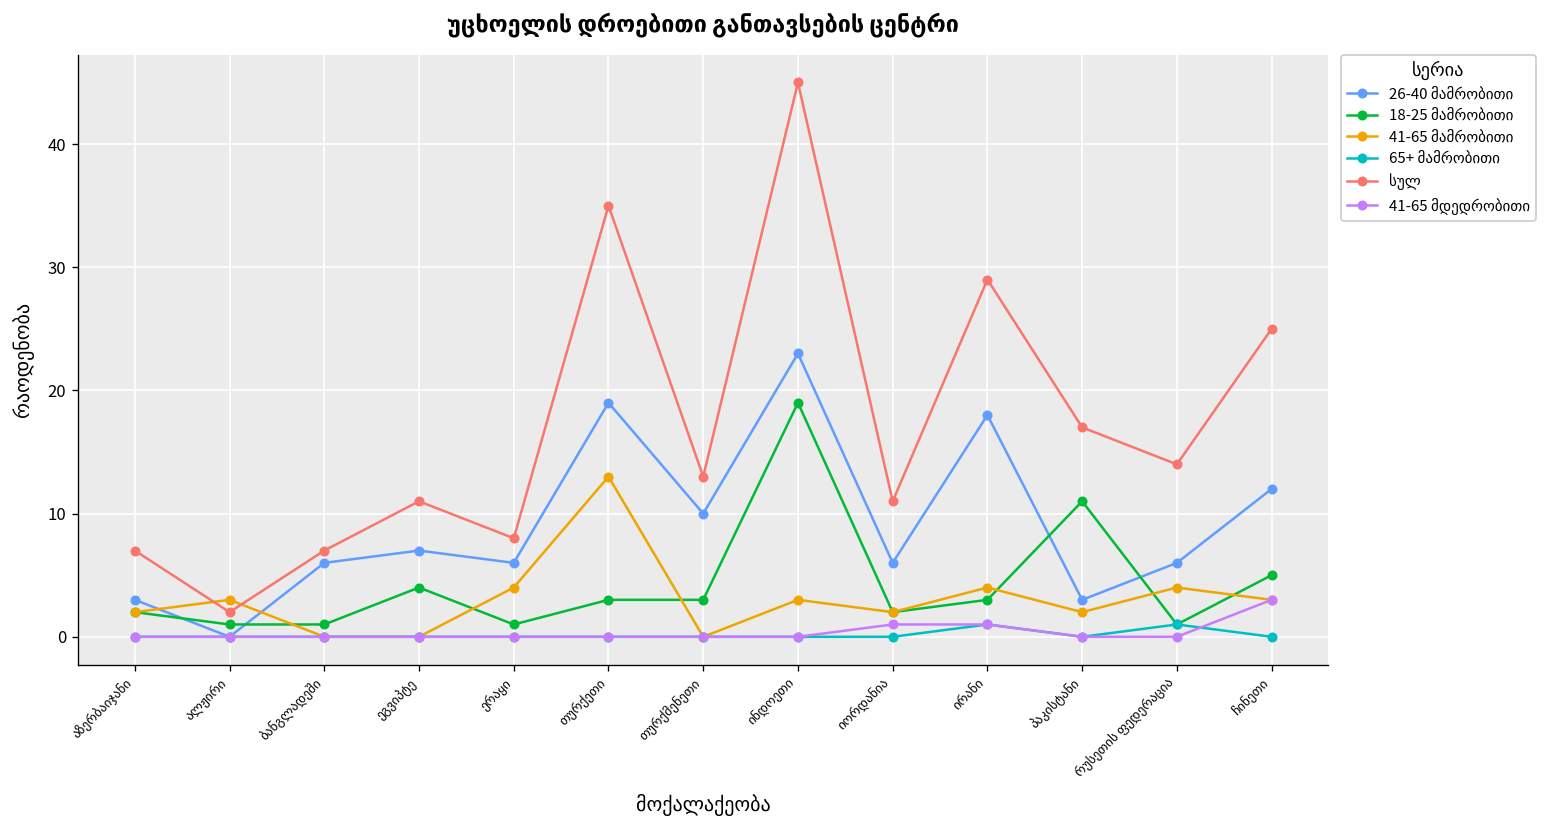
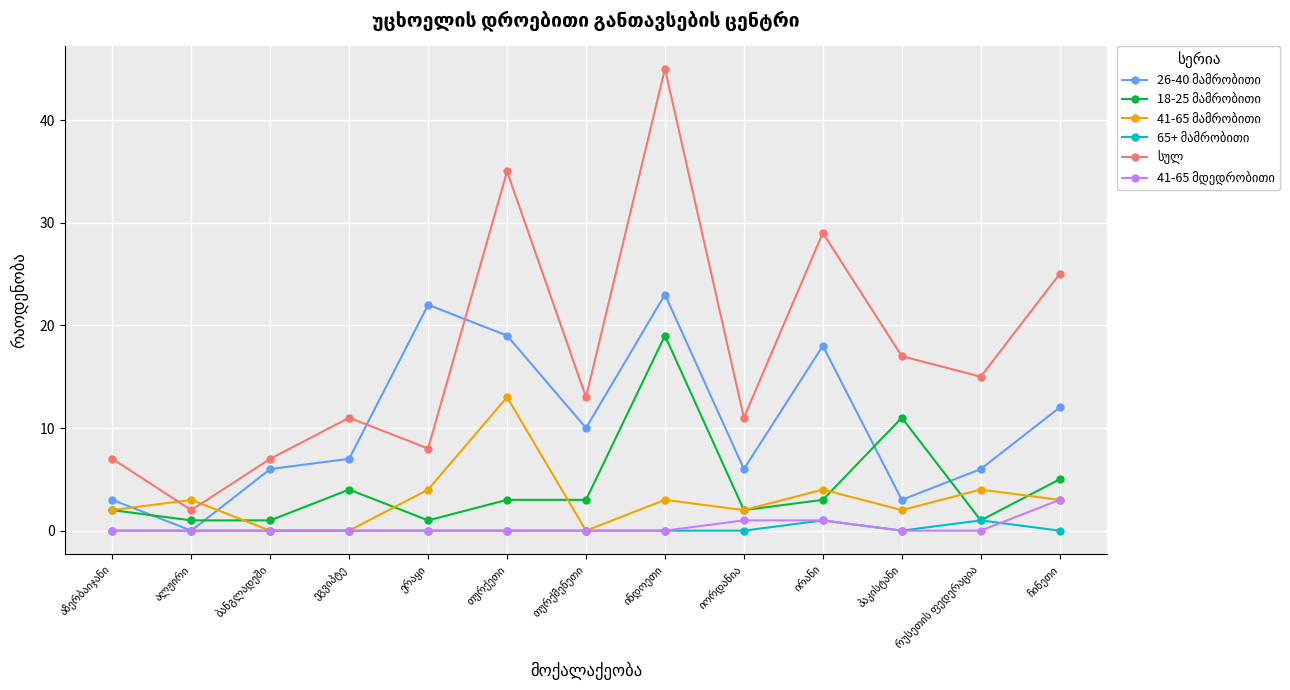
  {
    "26-40 მამრობითი": {
      "აზერბაიჯანი": 3,
      "ბანგლადეში": 6,
      "ეგვიპტე": 7,
-     "ერაყი": 6,
+     "ერაყი": 22,
      "თურქეთი": 19,
      "თურქმენეთი": 10,
      "ინდოეთი": 23,
      "იორდანია": 6,
      "ირანი": 18,
      "პაკისტანი": 3,
      "რუსეთის ფედერაცია": 6,
      "ჩინეთი": 12
    },
    "18-25 მამრობითი": {
      "ალჟირი": 1,
      "ბანგლადეში": 1,
      "ეგვიპტე": 4,
      "ერაყი": 1,
      "თურქეთი": 3,
      "თურქმენეთი": 3,
      "ინდოეთი": 19,
      "ირანი": 3,
      "პაკისტანი": 11,
      "ჩინეთი": 5
    },
    "41-65 მამრობითი": {
      "ალჟირი": 3,
      "ერაყი": 4,
      "თურქეთი": 13,
      "ინდოეთი": 3,
      "ირანი": 4,
      "პაკისტანი": 2,
      "რუსეთის ფედერაცია": 4
    },
    "65+ მამრობითი": {
      "იორდანია": 0,
      "ჩინეთი": 0
    },
    "სულ": {
      "აზერბაიჯანი": 7,
      "ალჟირი": 2,
      "ბანგლადეში": 7,
      "ეგვიპტე": 11,
      "ერაყი": 8,
      "თურქეთი": 35,
      "თურქმენეთი": 13,
      "ინდოეთი": 45,
      "იორდანია": 11,
      "ირანი": 29,
      "პაკისტანი": 17,
-     "რუსეთის ფედერაცია": 14,
+     "რუსეთის ფედერაცია": 15,
      "ჩინეთი": 25
    },
    "41-65 მდედრობითი": {
      "იორდანია": 1,
      "რუსეთის ფედერაცია": 0
    }
  }
